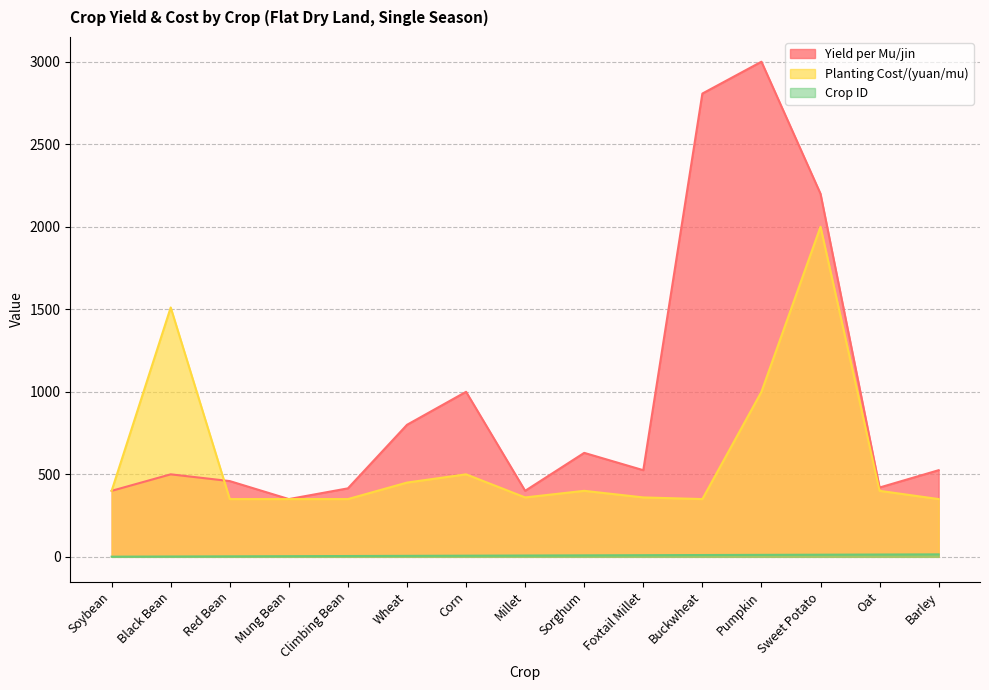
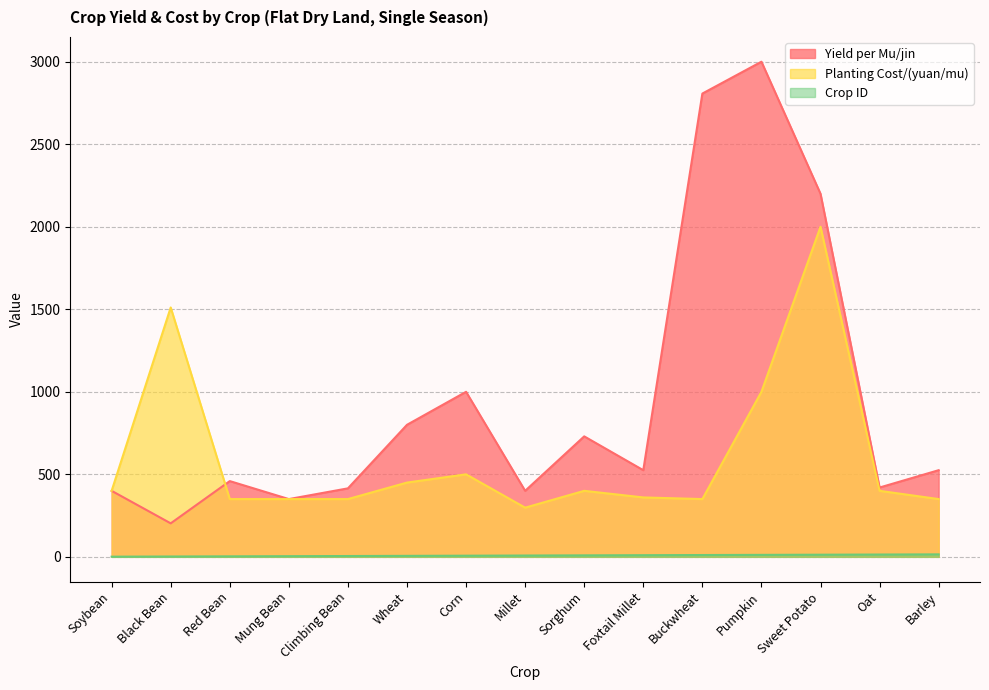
  {
    "Yield per Mu/jin": {
-     "Black Bean": 500,
+     "Black Bean": 200,
      "Red Bean": 460,
      "Climbing Bean": 420,
      "Wheat": 800,
      "Corn": 1000,
      "Millet": 400,
-     "Sorghum": 630,
+     "Sorghum": 730,
      "Foxtail Millet": 530,
      "Buckwheat": 2810,
      "Pumpkin": 3000,
      "Sweet Potato": 2200,
      "Oat": 420,
      "Barley": 530
    },
    "Planting Cost/(yuan/mu)": {
      "Black Bean": 1510,
      "Red Bean": 350,
      "Climbing Bean": 350,
      "Wheat": 450,
      "Corn": 500,
-     "Millet": 360,
+     "Millet": 300,
      "Sorghum": 400,
      "Foxtail Millet": 360,
      "Buckwheat": 350,
      "Pumpkin": 1000,
      "Sweet Potato": 2000,
      "Oat": 400,
      "Barley": 350
    },
    "Crop ID": {
      "Soybean": 0,
      "Black Bean": 0,
      "Red Bean": 0,
      "Mung Bean": 0,
      "Climbing Bean": 10,
      "Wheat": 10,
      "Corn": 10,
      "Millet": 10,
      "Sorghum": 10,
      "Foxtail Millet": 10,
      "Buckwheat": 10,
      "Pumpkin": 10,
      "Sweet Potato": 10,
      "Oat": 10,
      "Barley": 20
    }
  }
